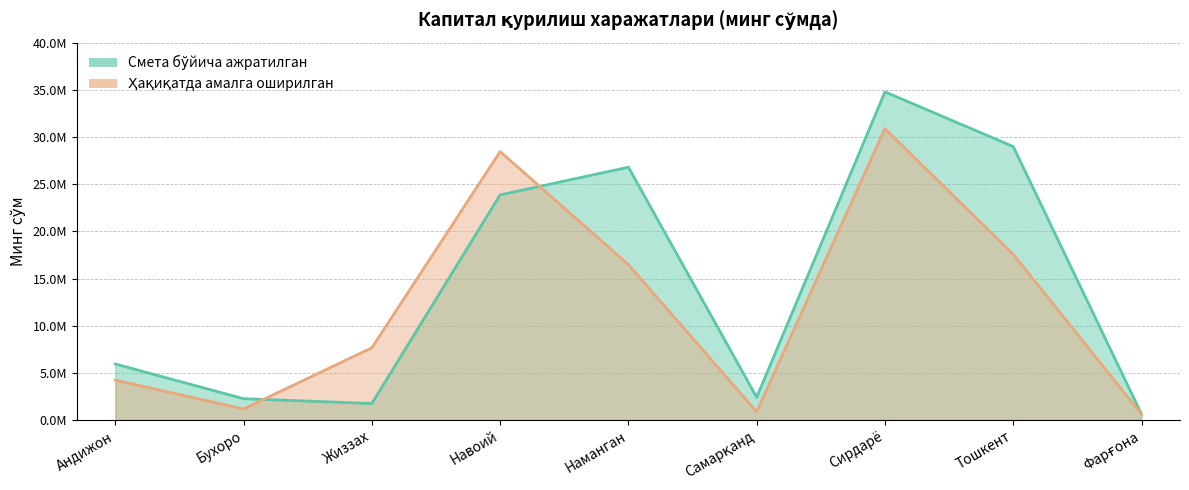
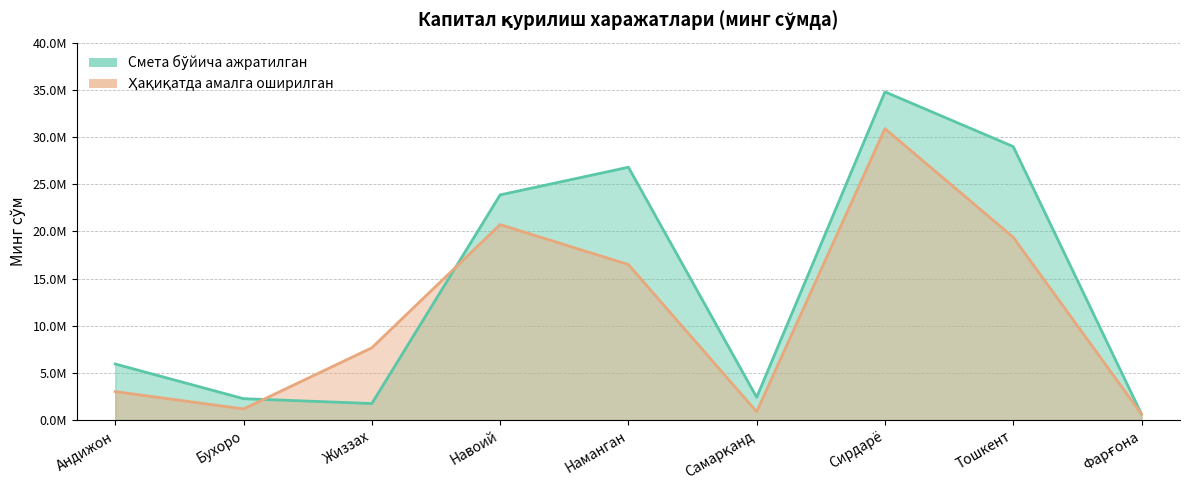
  {
    "Смета бўйича ажратилган": {
      "Андижон": 6000000,
      "Бухоро": 2000000,
      "Жиззах": 2000000,
      "Навоий": 24000000,
      "Наманган": 27000000,
      "Самарқанд": 2000000,
      "Сирдарё": 35000000,
      "Тошкент": 29000000
    },
    "Ҳақиқатда амалга оширилган": {
-     "Андижон": 4000000,
+     "Андижон": 3000000,
      "Бухоро": 1000000,
      "Жиззах": 8000000,
-     "Навоий": 28000000,
+     "Навоий": 21000000,
      "Наманган": 16000000,
      "Самарқанд": 1000000,
      "Сирдарё": 31000000,
-     "Тошкент": 18000000
+     "Тошкент": 19000000
    }
  }
